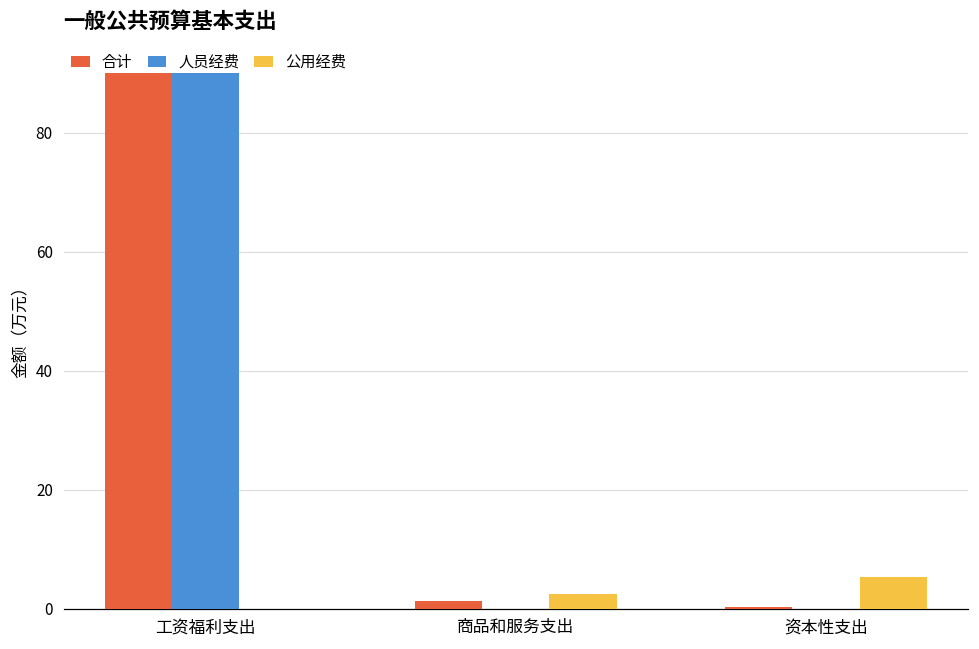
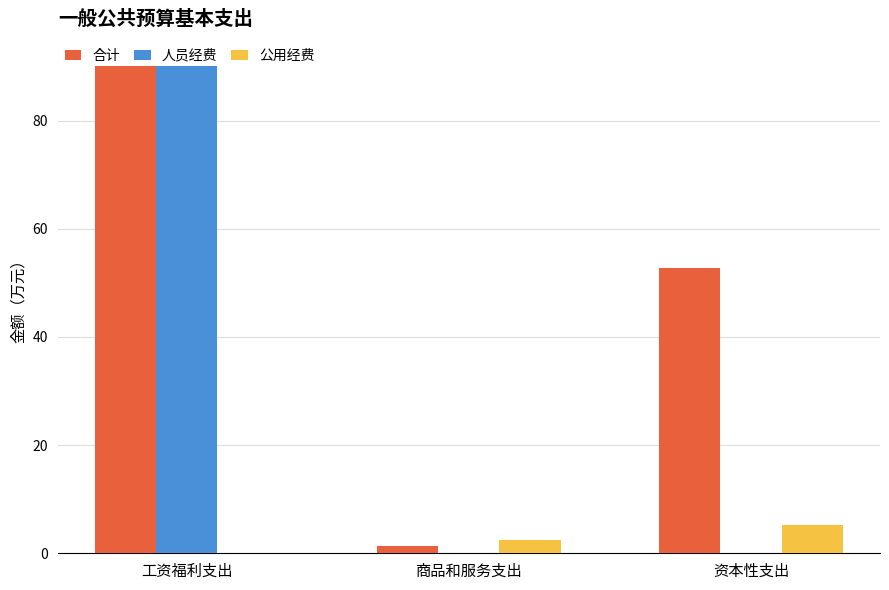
  {
    "合计": {
      "工资福利支出": 90,
      "商品和服务支出": 1,
-     "资本性支出": 0
+     "资本性支出": 53
    },
    "人员经费": {
      "工资福利支出": 90,
      "商品和服务支出": 0,
      "资本性支出": 0
    },
    "公用经费": {
      "工资福利支出": 0,
      "商品和服务支出": 2,
      "资本性支出": 5
    }
  }
